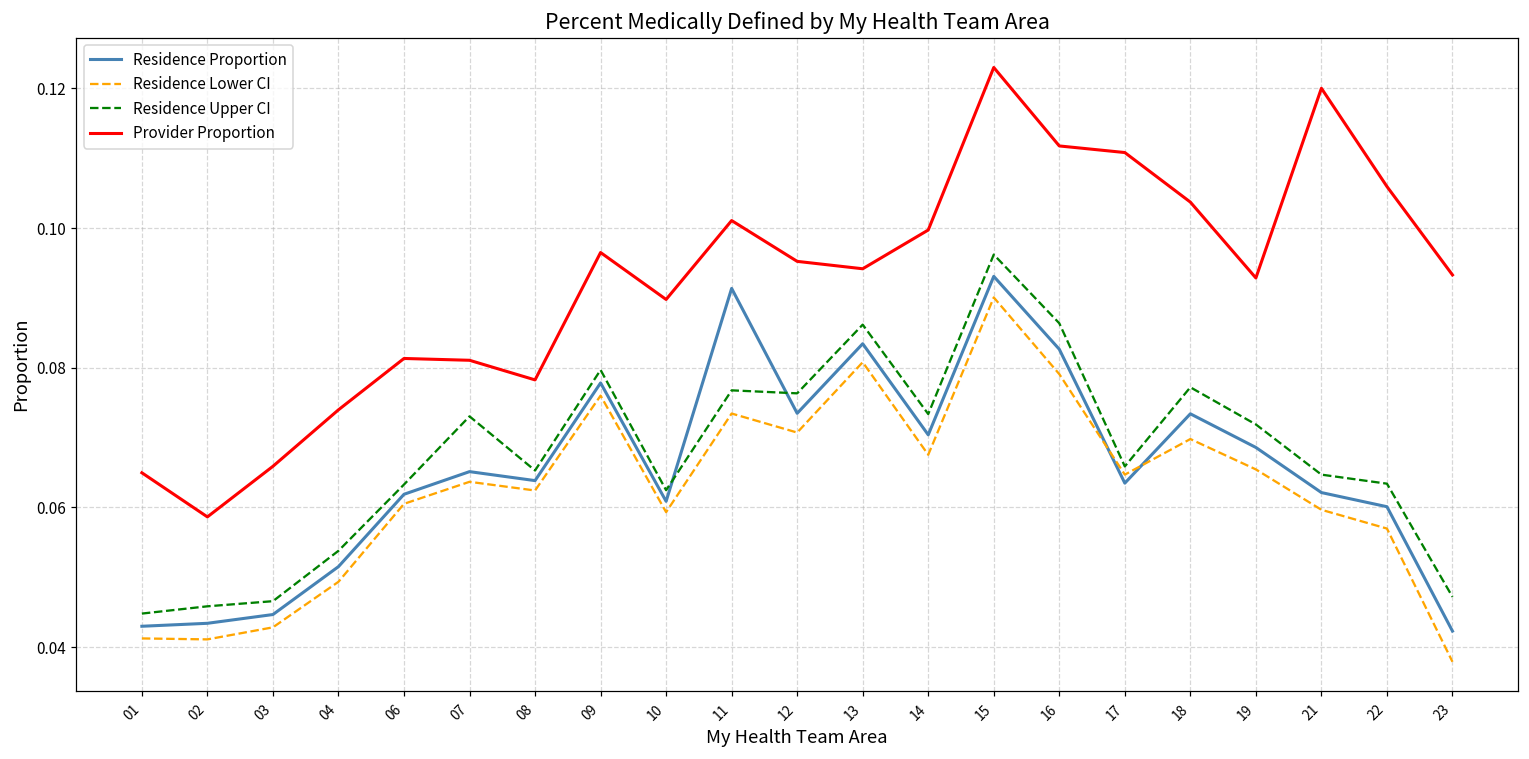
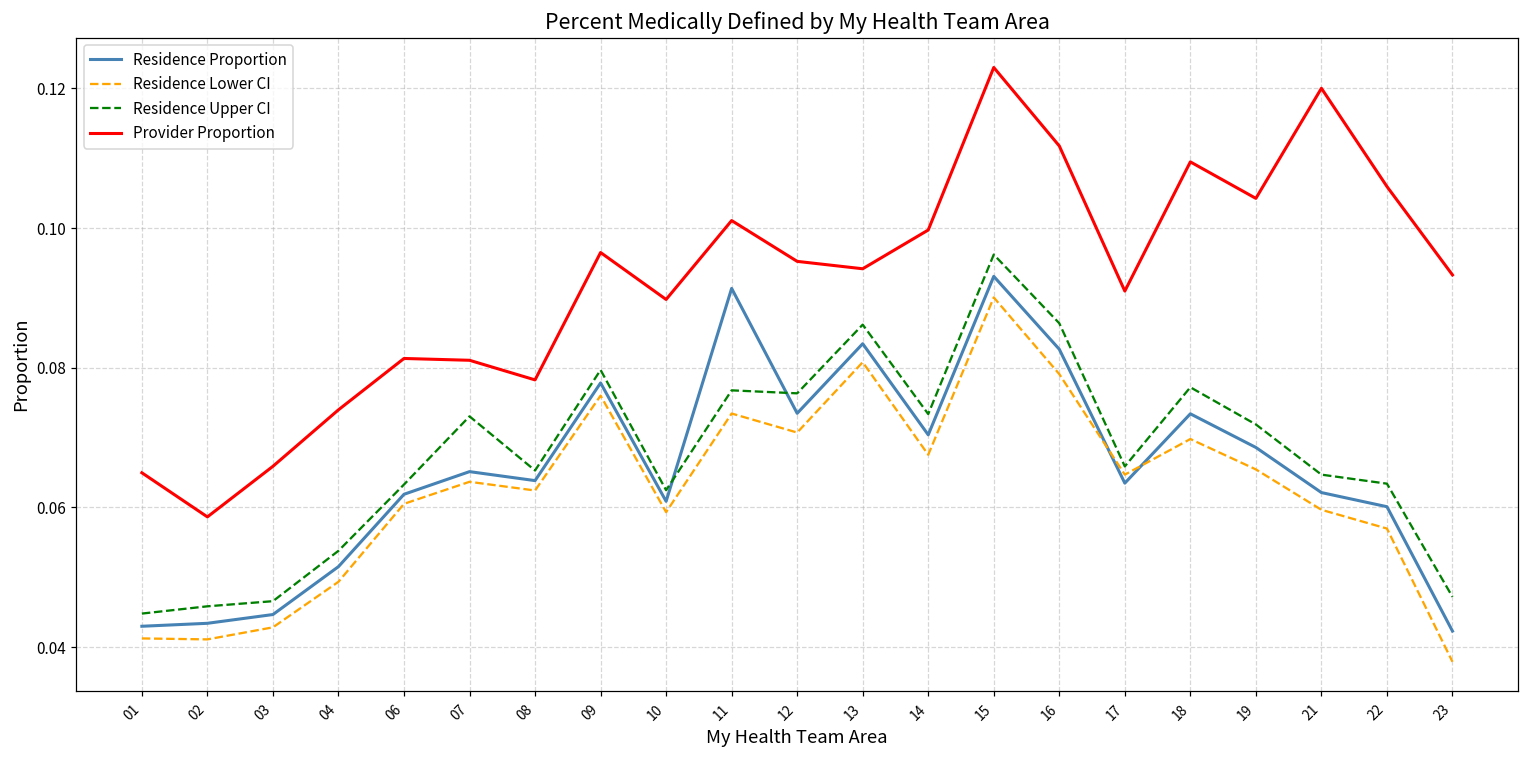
  {
    "Residence Proportion": {
      "01": 0.043,
      "02": 0.043,
      "03": 0.045,
      "04": 0.052,
      "06": 0.062,
      "07": 0.065,
      "08": 0.064,
      "09": 0.078,
      "10": 0.061,
      "11": 0.091,
      "12": 0.073,
      "13": 0.083,
      "14": 0.070,
      "15": 0.093,
      "16": 0.083,
      "17": 0.063,
      "18": 0.073,
      "19": 0.069,
      "21": 0.062,
      "22": 0.060,
      "23": 0.042
    },
    "Residence Lower CI": {
      "01": 0.041,
      "02": 0.041,
      "03": 0.043,
      "04": 0.049,
      "06": 0.061,
      "07": 0.064,
      "08": 0.062,
      "09": 0.076,
      "10": 0.059,
      "11": 0.073,
      "12": 0.071,
      "13": 0.081,
      "14": 0.068,
      "15": 0.090,
      "16": 0.079,
      "17": 0.065,
      "18": 0.070,
      "19": 0.065,
      "21": 0.060,
      "22": 0.057,
      "23": 0.038
    },
    "Residence Upper CI": {
      "01": 0.045,
      "02": 0.046,
      "03": 0.047,
      "04": 0.054,
      "06": 0.063,
      "07": 0.073,
      "08": 0.065,
      "09": 0.080,
      "10": 0.062,
      "11": 0.077,
      "12": 0.076,
      "13": 0.086,
      "14": 0.073,
      "15": 0.096,
      "16": 0.086,
      "17": 0.066,
      "18": 0.077,
      "19": 0.072,
      "21": 0.065,
      "22": 0.063,
      "23": 0.047
    },
    "Provider Proportion": {
      "01": 0.065,
      "02": 0.059,
      "03": 0.066,
      "04": 0.074,
      "06": 0.081,
      "07": 0.081,
      "08": 0.078,
      "09": 0.096,
      "10": 0.090,
      "11": 0.101,
      "12": 0.095,
      "13": 0.094,
      "14": 0.100,
      "15": 0.123,
      "16": 0.112,
-     "17": 0.111,
-     "18": 0.104,
-     "19": 0.093,
+     "17": 0.091,
+     "18": 0.109,
+     "19": 0.104,
      "21": 0.120,
      "22": 0.106,
      "23": 0.093
    }
  }
